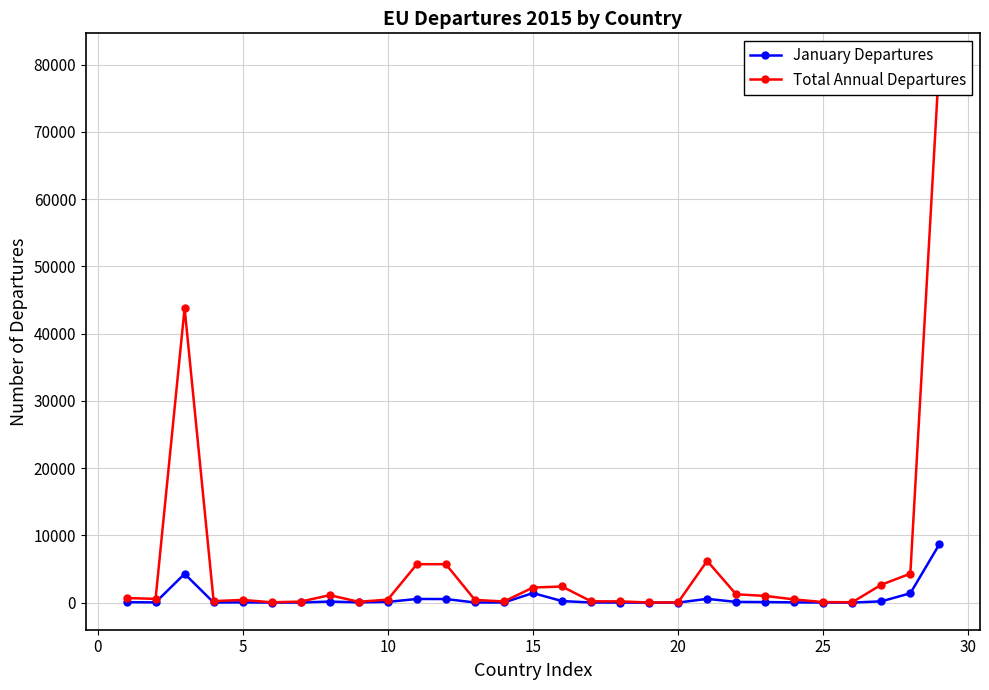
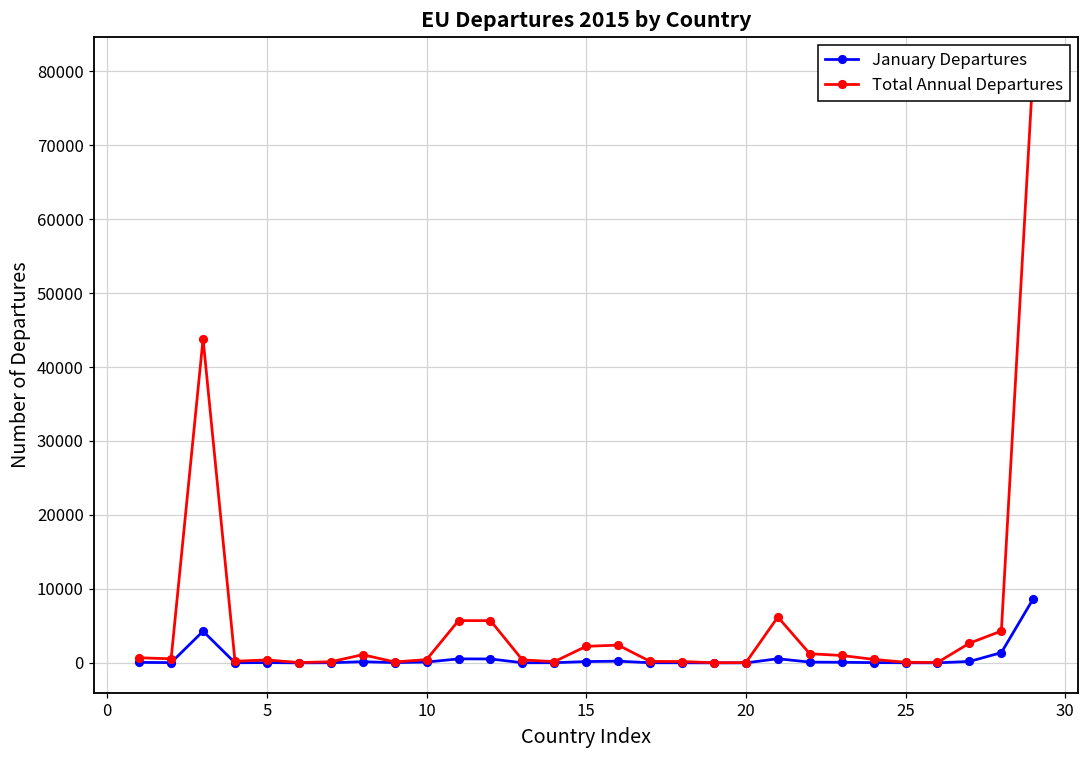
  {
    "January Departures": {
-     "15": 1000
+     "15": 0
    },
    "Total Annual Departures": {
      "15": 2000
    }
  }
